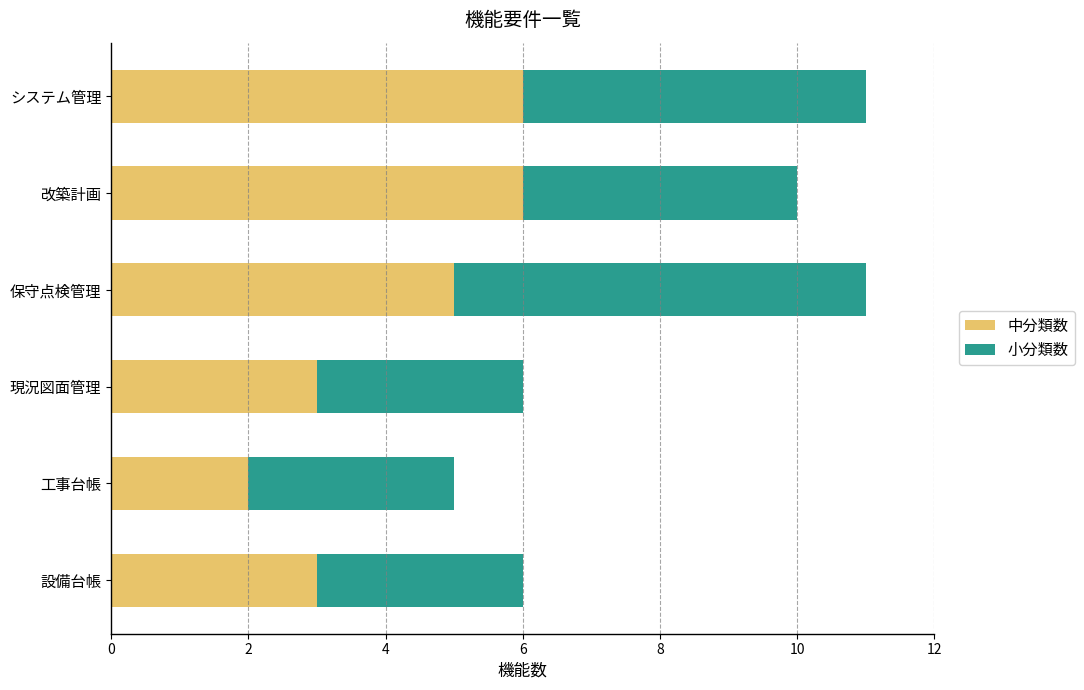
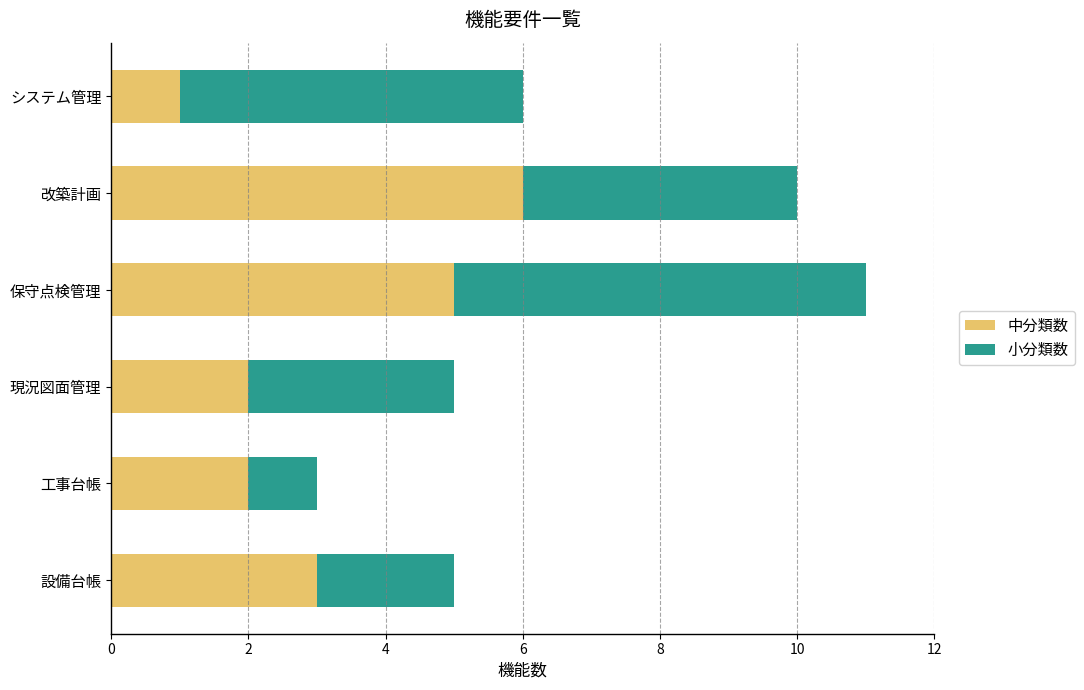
  {
    "中分類数": {
-     "システム管理": 6,
+     "システム管理": 1,
      "改築計画": 6,
      "保守点検管理": 5,
-     "現況図面管理": 3,
+     "現況図面管理": 2,
      "工事台帳": 2,
      "設備台帳": 3
    },
    "小分類数": {
      "システム管理": 5,
      "改築計画": 4,
      "保守点検管理": 6,
      "現況図面管理": 3,
-     "工事台帳": 3,
-     "設備台帳": 3
+     "工事台帳": 1,
+     "設備台帳": 2
    }
  }
